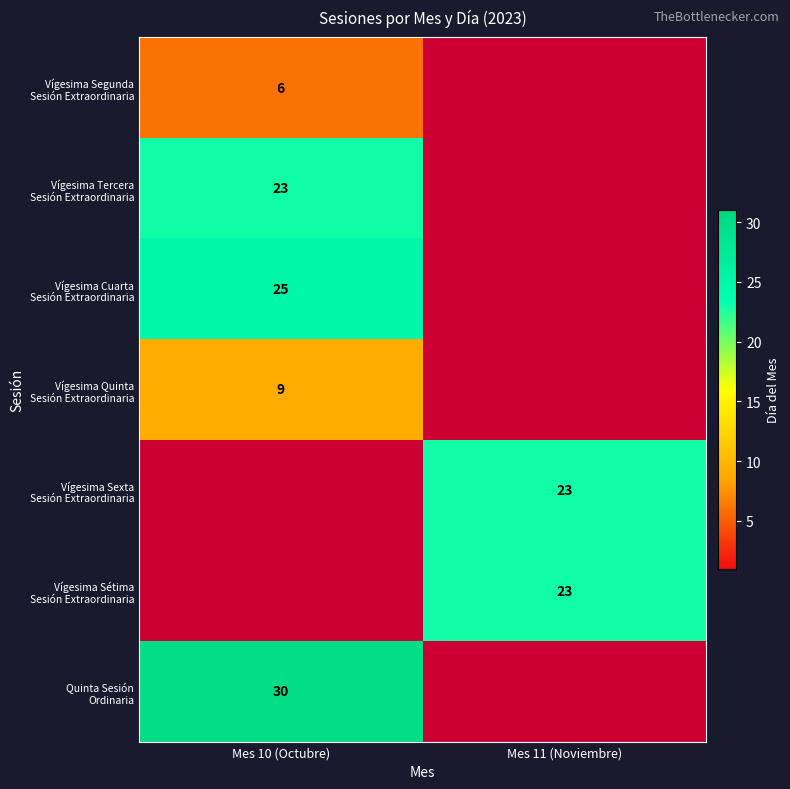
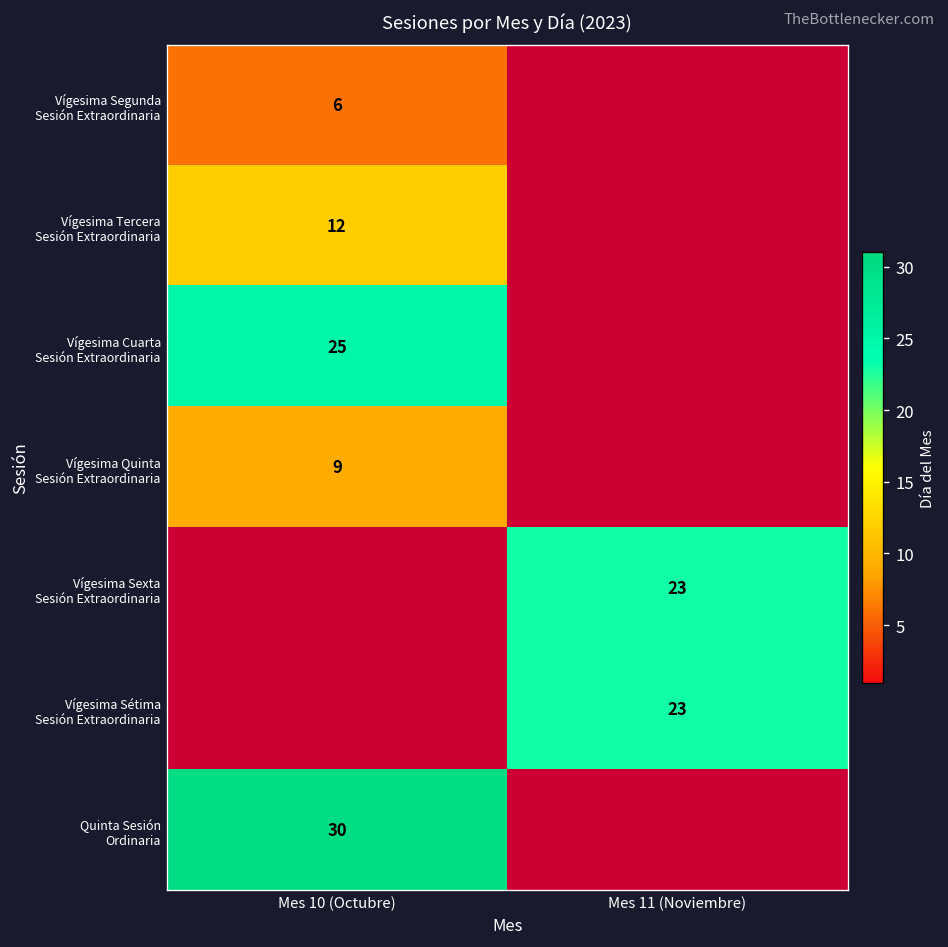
  {
    "Vígesima Segunda Sesión Extraordinaria": {
      "Mes 10 (Octubre)": 6
    },
    "Vígesima Tercera Sesión Extraordinaria": {
-     "Mes 10 (Octubre)": 23
+     "Mes 10 (Octubre)": 12
    },
    "Vígesima Cuarta Sesión Extraordinaria": {
      "Mes 10 (Octubre)": 25
    },
    "Vígesima Quinta Sesión Extraordinaria": {
      "Mes 10 (Octubre)": 9
    },
    "Vígesima Sexta Sesión Extraordinaria": {
      "Mes 11 (Noviembre)": 23
    },
    "Vígesima Sétima Sesión Extraordinaria": {
      "Mes 11 (Noviembre)": 23
    },
    "Quinta Sesión Ordinaria": {
      "Mes 10 (Octubre)": 30
    }
  }
